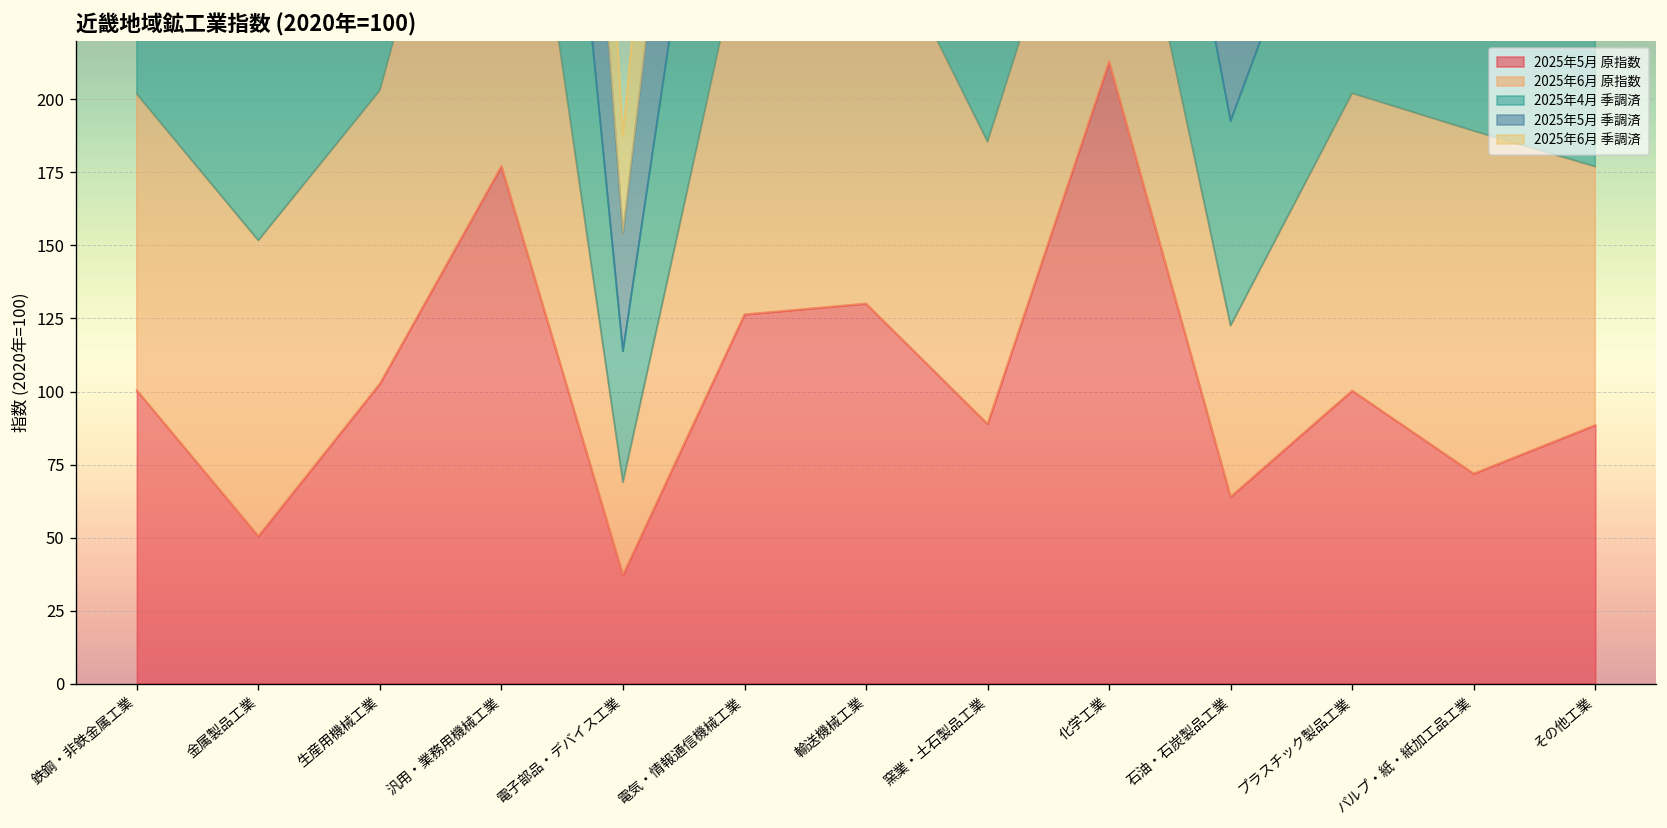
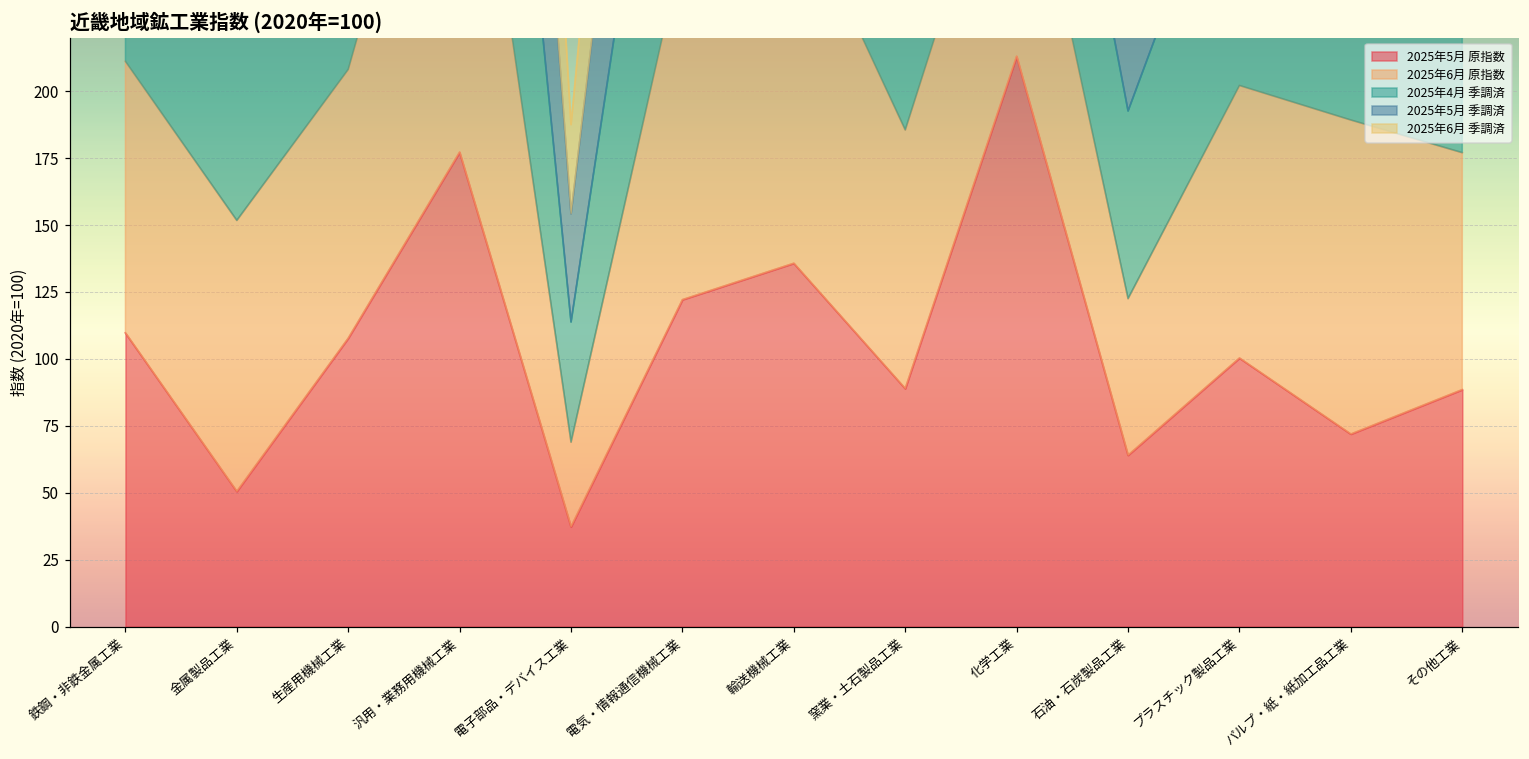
  {
    "2025年5月 原指数": {
-     "鉄鋼・非鉄金属工業": 100,
+     "鉄鋼・非鉄金属工業": 110,
      "金属製品工業": 51,
-     "生産用機械工業": 103,
+     "生産用機械工業": 108,
      "汎用・業務用機械工業": 177,
      "電子部品・デバイス工業": 37,
-     "電気・情報通信機械工業": 126,
-     "輸送機械工業": 130,
+     "電気・情報通信機械工業": 122,
+     "輸送機械工業": 136,
      "窯業・土石製品工業": 89,
      "化学工業": 213,
      "石油・石炭製品工業": 64,
      "プラスチック製品工業": 100,
      "パルプ・紙・紙加工品工業": 72,
      "その他工業": 89
    }
  }
